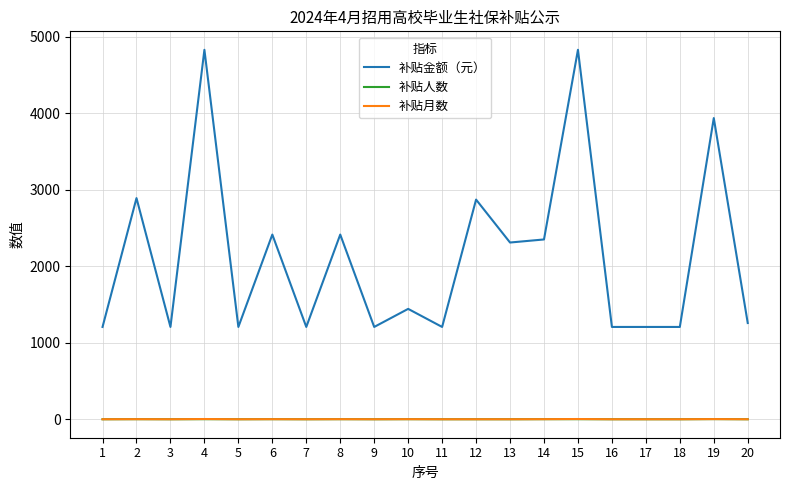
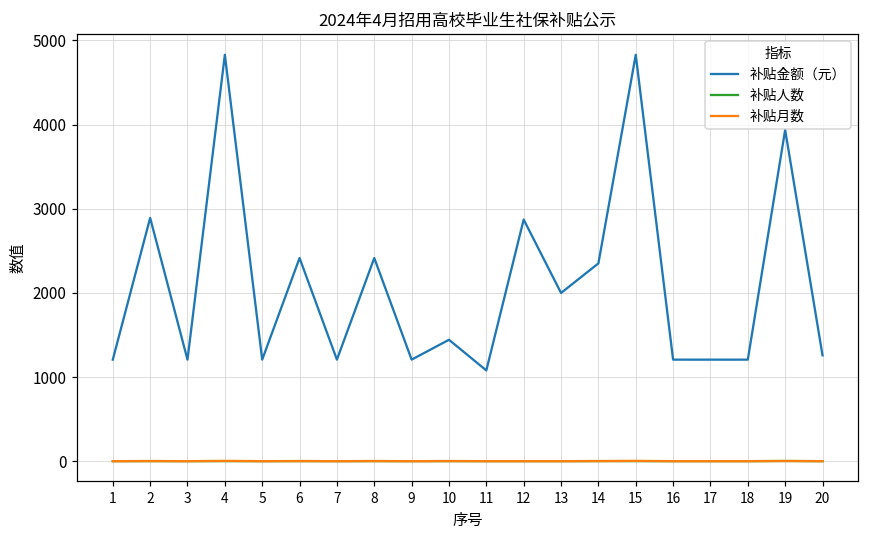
  {
    "补贴金额（元）": {
      "1": 1200,
      "2": 2900,
      "3": 1200,
      "4": 4800,
      "5": 1200,
      "6": 2400,
      "7": 1200,
      "8": 2400,
      "9": 1200,
      "10": 1400,
-     "11": 1200,
+     "11": 1100,
      "12": 2900,
-     "13": 2300,
+     "13": 2000,
      "14": 2400,
      "15": 4800,
      "16": 1200,
      "17": 1200,
      "18": 1200,
      "19": 3900,
      "20": 1300
    },
    "补贴月数": {
      "1": 0,
      "2": 0,
      "3": 0,
      "4": 0,
      "5": 0,
      "6": 0,
      "7": 0,
      "8": 0,
      "9": 0,
      "10": 0,
      "11": 0,
      "12": 0,
      "13": 0,
      "14": 0,
      "15": 0,
      "16": 0,
      "17": 0,
      "18": 0,
      "19": 0,
      "20": 0
    }
  }
